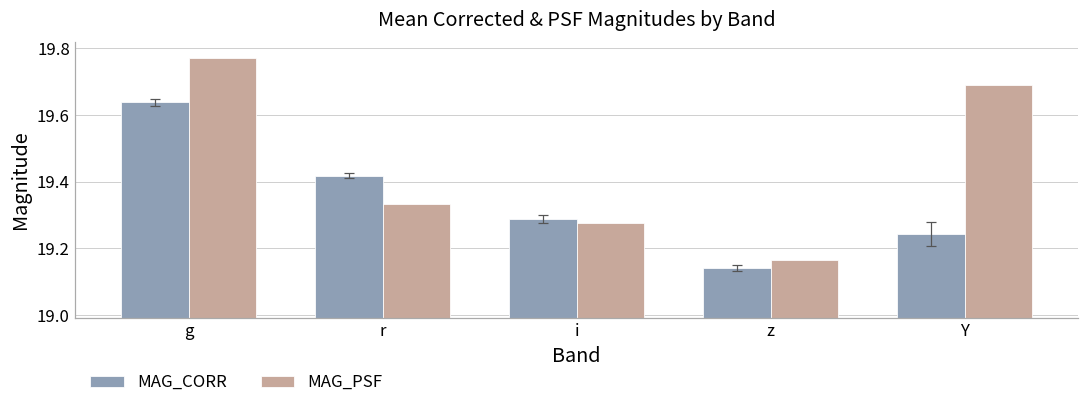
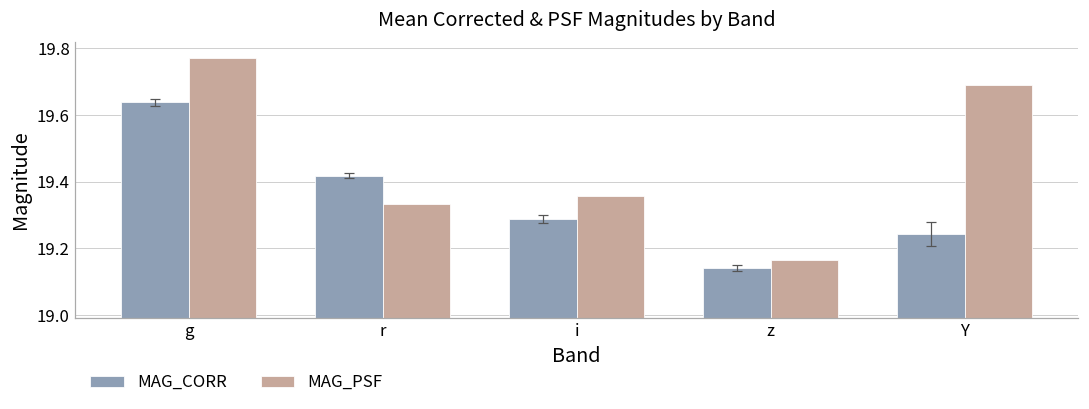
  {
    "MAG_CORR": {
      "g": 19.64,
      "r": 19.42,
      "i": 19.29,
      "z": 19.14,
      "Y": 19.24
    },
    "MAG_PSF": {
      "g": 19.77,
      "r": 19.33,
-     "i": 19.28,
+     "i": 19.36,
      "z": 19.17,
      "Y": 19.69
    }
  }
